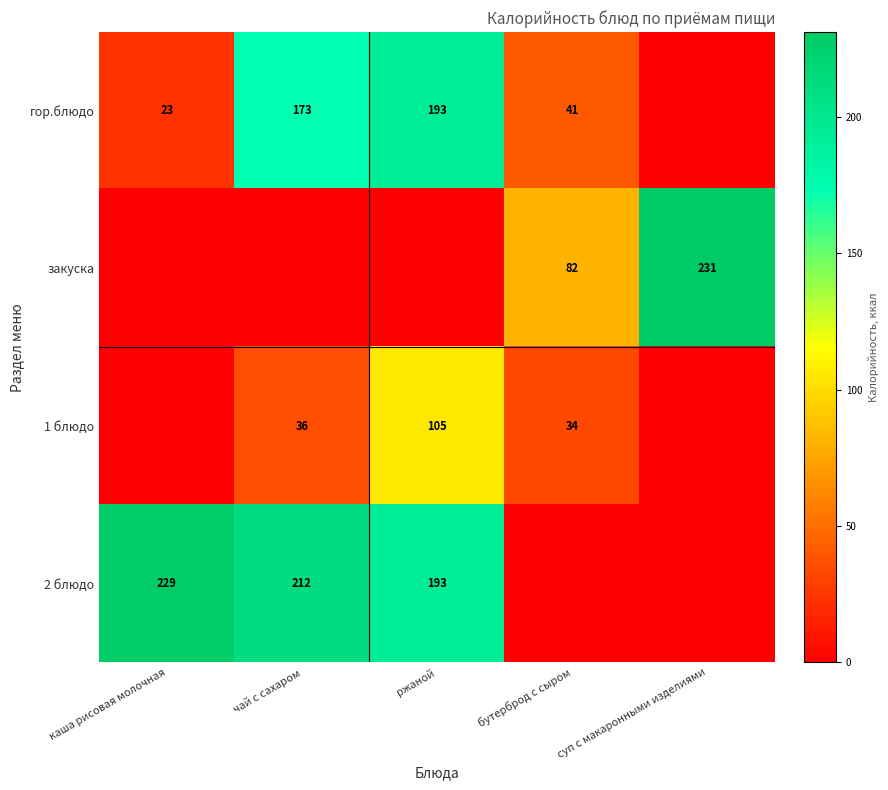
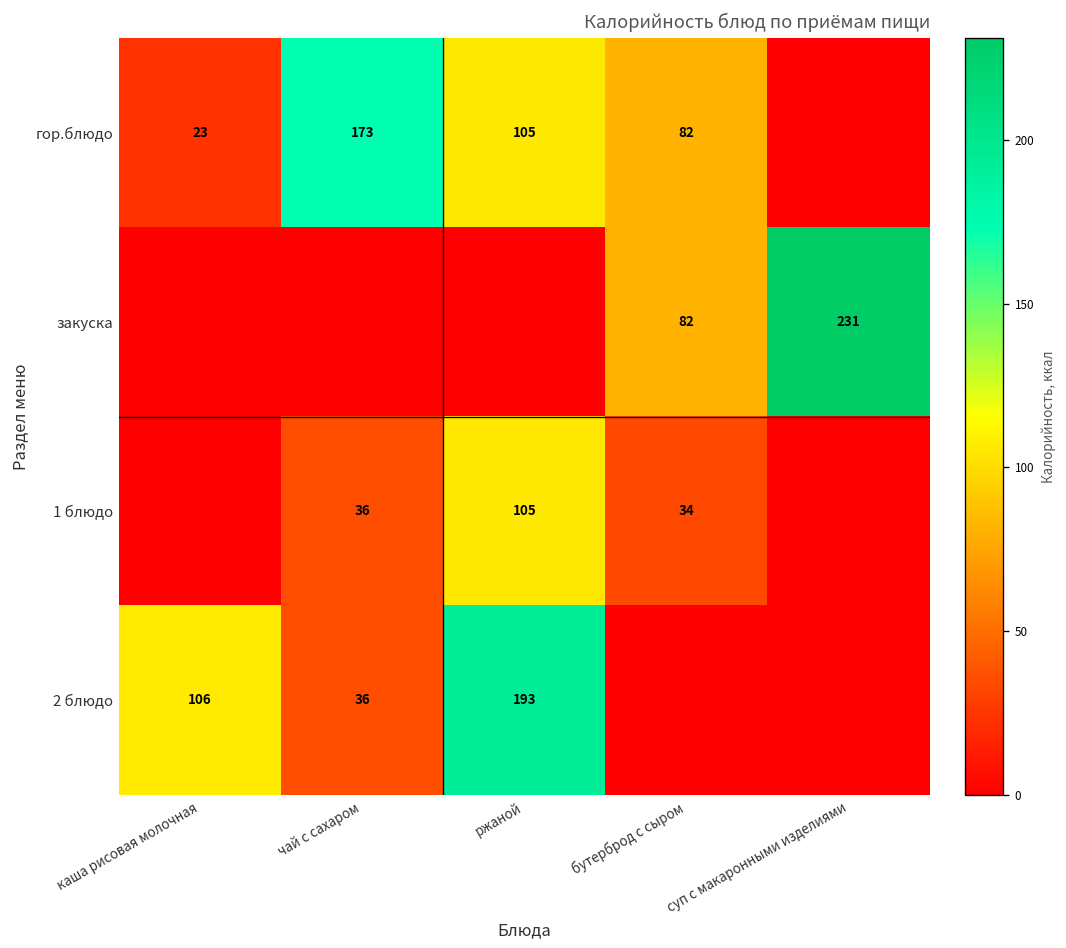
  {
    "гор.блюдо": {
      "каша рисовая молочная": 23,
      "чай с сахаром": 173,
-     "ржаной": 193,
-     "бутерброд с сыром": 41
+     "ржаной": 105,
+     "бутерброд с сыром": 82
    },
    "закуска": {
      "бутерброд с сыром": 82,
      "суп с макаронными изделиями": 231
    },
    "1 блюдо": {
      "чай с сахаром": 36,
      "ржаной": 105,
      "бутерброд с сыром": 34
    },
    "2 блюдо": {
-     "каша рисовая молочная": 229,
-     "чай с сахаром": 212,
+     "каша рисовая молочная": 106,
+     "чай с сахаром": 36,
      "ржаной": 193
    }
  }
